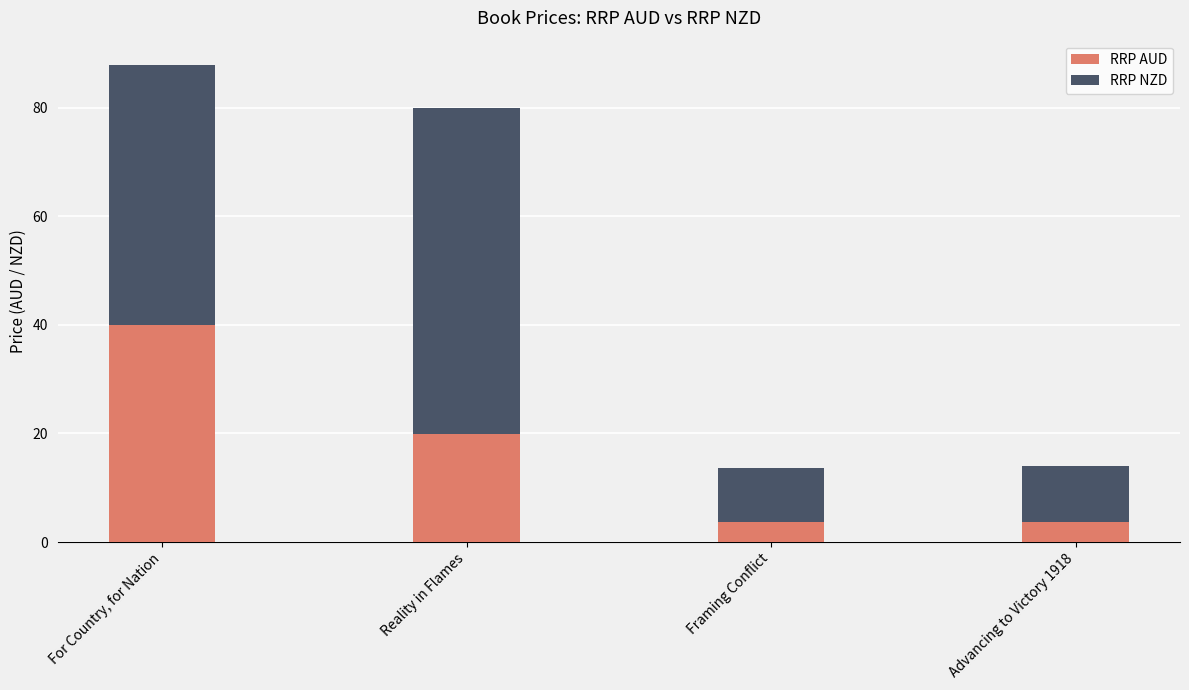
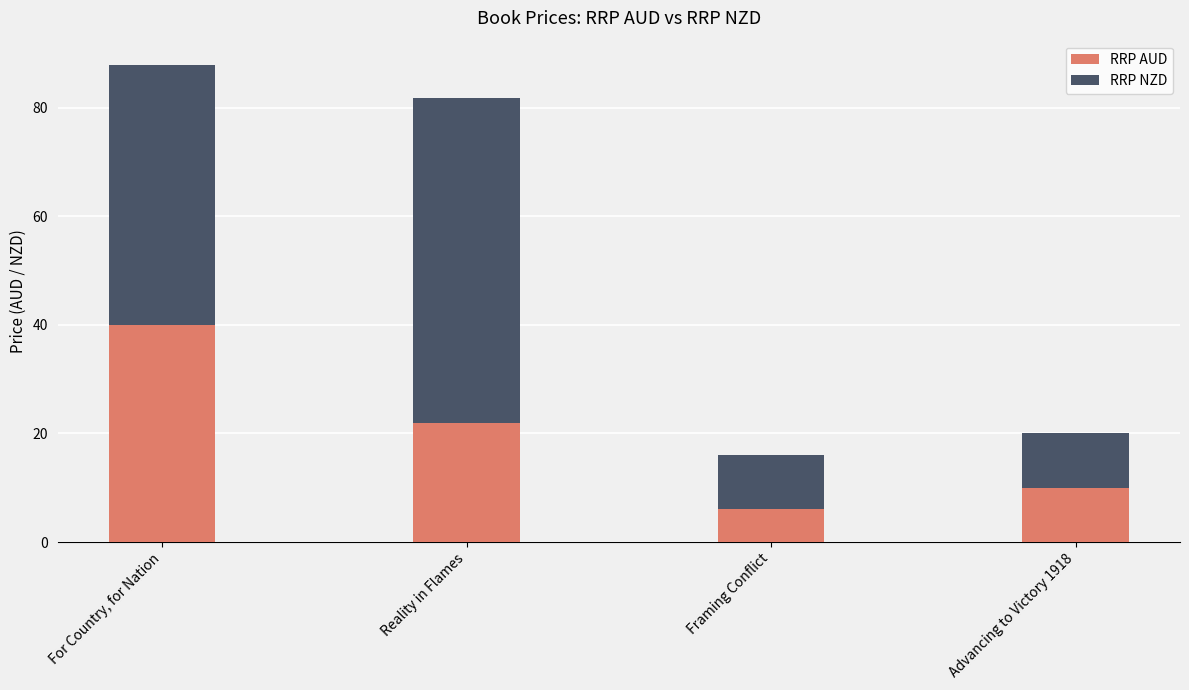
  {
    "RRP AUD": {
      "For Country, for Nation": 40,
-     "Reality in Flames": 20,
-     "Framing Conflict": 4,
-     "Advancing to Victory 1918": 4
+     "Reality in Flames": 22,
+     "Framing Conflict": 6,
+     "Advancing to Victory 1918": 10
    },
    "RRP NZD": {
      "For Country, for Nation": 48,
      "Reality in Flames": 60,
      "Framing Conflict": 10,
      "Advancing to Victory 1918": 10
    }
  }
